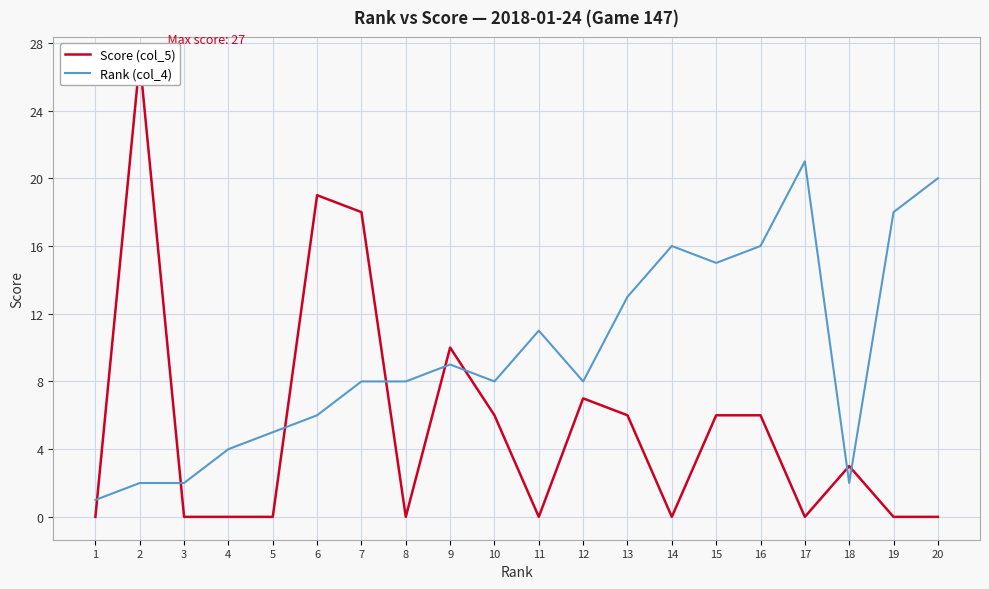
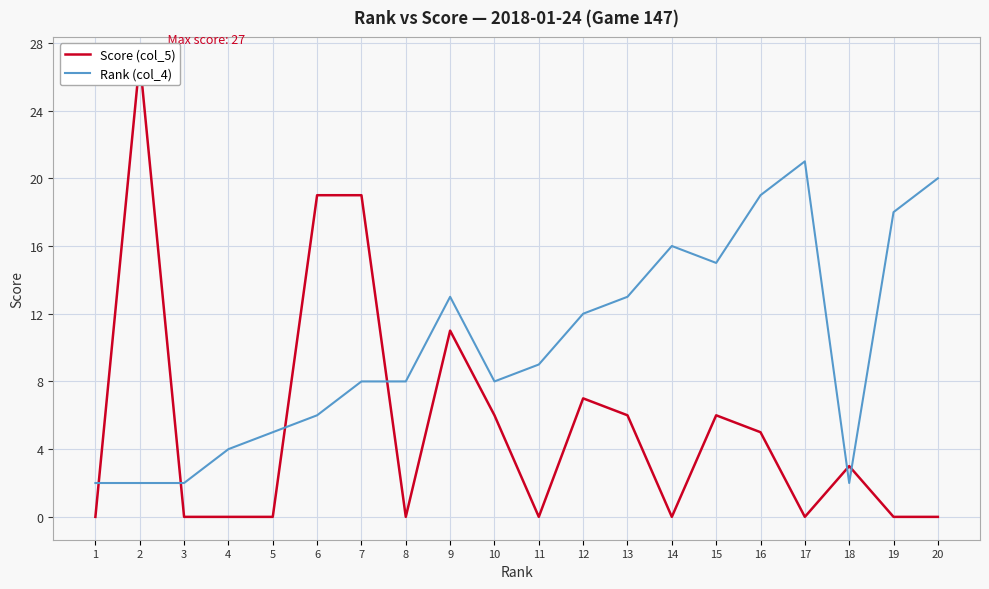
  {
    "Score (col_5)": {
      "1": 0,
      "3": 0,
      "4": 0,
      "5": 0,
      "6": 19,
-     "7": 18,
+     "7": 19,
      "8": 0,
-     "9": 10,
+     "9": 11,
      "10": 6,
      "11": 0,
      "12": 7,
      "13": 6,
      "14": 0,
      "15": 6,
-     "16": 6,
+     "16": 5,
      "17": 0,
      "18": 3,
      "19": 0,
      "20": 0
    },
    "Rank (col_4)": {
-     "1": 1,
+     "1": 2,
      "2": 2,
      "3": 2,
      "4": 4,
      "5": 5,
      "6": 6,
      "7": 8,
      "8": 8,
-     "9": 9,
+     "9": 13,
      "10": 8,
-     "11": 11,
-     "12": 8,
+     "11": 9,
+     "12": 12,
      "13": 13,
      "14": 16,
      "15": 15,
-     "16": 16,
+     "16": 19,
      "17": 21,
      "18": 2,
      "19": 18,
      "20": 20
    }
  }
